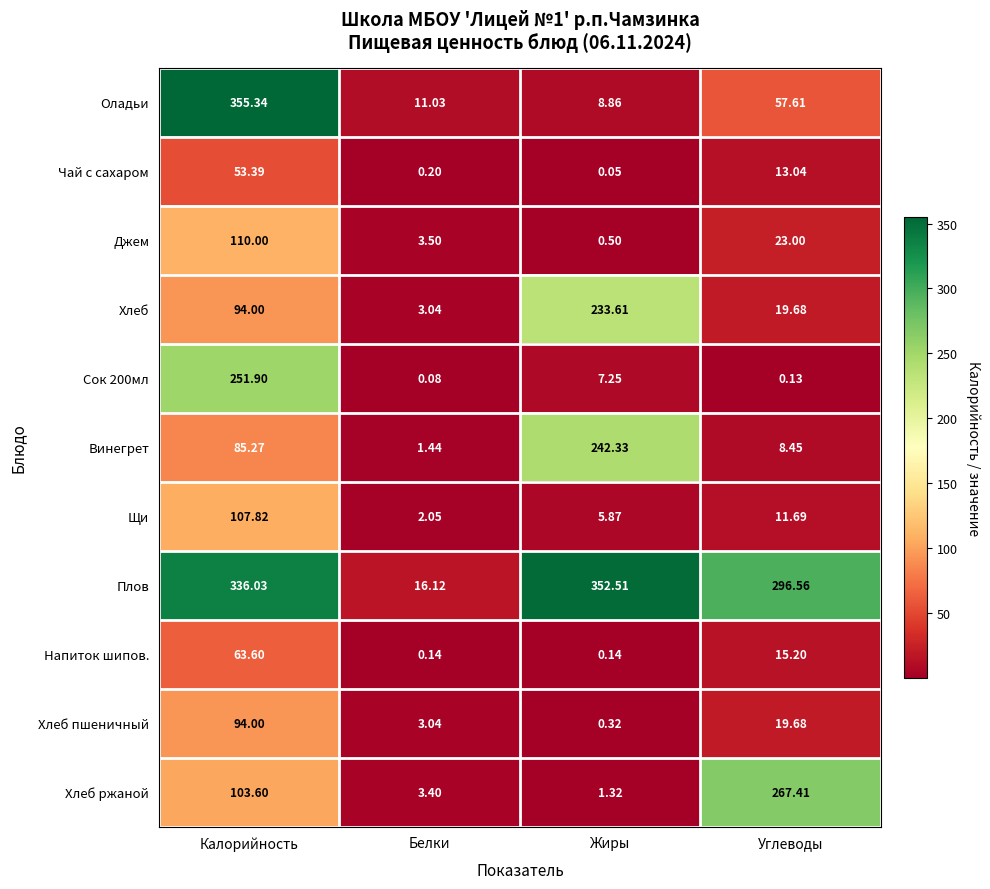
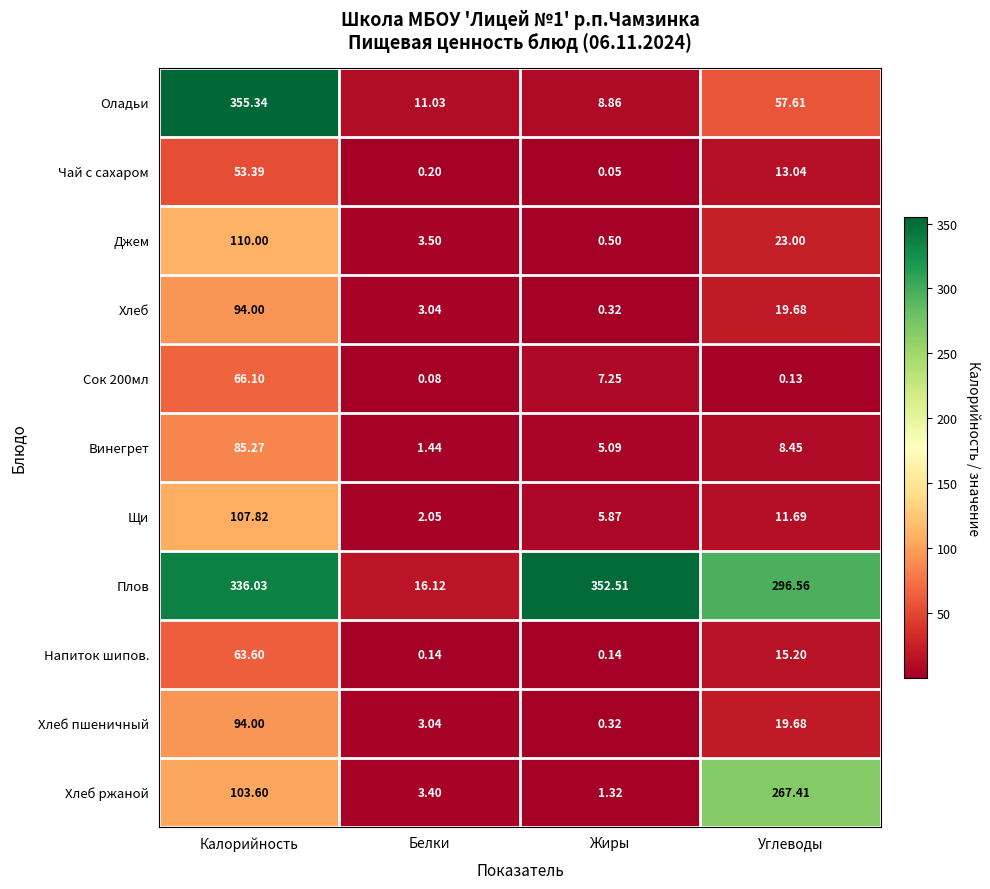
  {
    "Оладьи": {
      "Калорийность": 355.34,
      "Белки": 11.03,
      "Жиры": 8.86,
      "Углеводы": 57.61
    },
    "Чай с сахаром": {
      "Калорийность": 53.39,
      "Белки": 0.20,
      "Жиры": 0.05,
      "Углеводы": 13.04
    },
    "Джем": {
      "Калорийность": 110.00,
      "Белки": 3.50,
      "Жиры": 0.50,
      "Углеводы": 23.00
    },
    "Хлеб": {
      "Калорийность": 94.00,
      "Белки": 3.04,
-     "Жиры": 233.61,
+     "Жиры": 0.32,
      "Углеводы": 19.68
    },
    "Сок 200мл": {
-     "Калорийность": 251.90,
+     "Калорийность": 66.10,
      "Белки": 0.08,
      "Жиры": 7.25,
      "Углеводы": 0.13
    },
    "Винегрет": {
      "Калорийность": 85.27,
      "Белки": 1.44,
-     "Жиры": 242.33,
+     "Жиры": 5.09,
      "Углеводы": 8.45
    },
    "Щи": {
      "Калорийность": 107.82,
      "Белки": 2.05,
      "Жиры": 5.87,
      "Углеводы": 11.69
    },
    "Плов": {
      "Калорийность": 336.03,
      "Белки": 16.12,
      "Жиры": 352.51,
      "Углеводы": 296.56
    },
    "Напиток шипов.": {
      "Калорийность": 63.60,
      "Белки": 0.14,
      "Жиры": 0.14,
      "Углеводы": 15.20
    },
    "Хлеб пшеничный": {
      "Калорийность": 94.00,
      "Белки": 3.04,
      "Жиры": 0.32,
      "Углеводы": 19.68
    },
    "Хлеб ржаной": {
      "Калорийность": 103.60,
      "Белки": 3.40,
      "Жиры": 1.32,
      "Углеводы": 267.41
    }
  }
